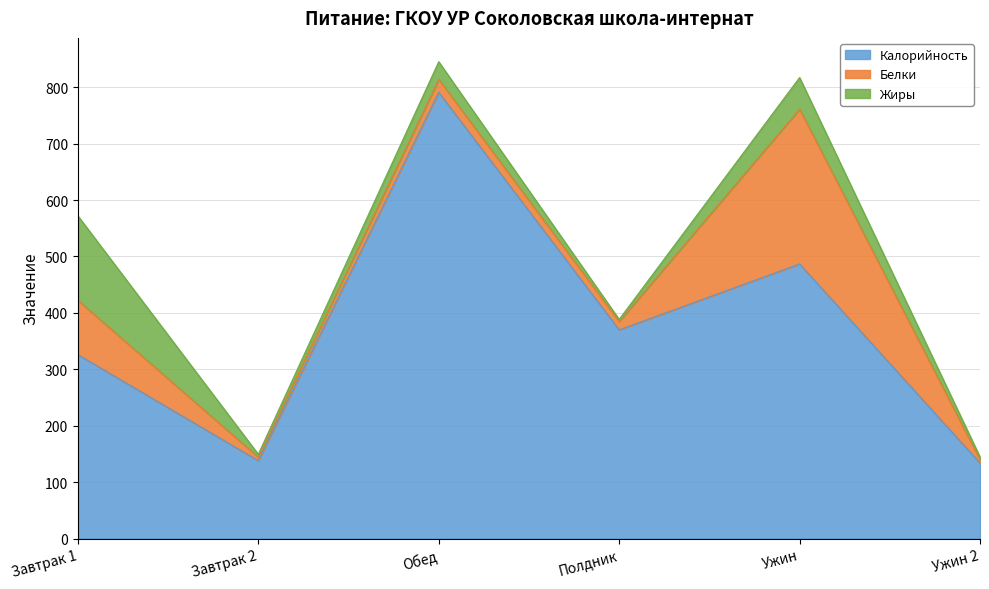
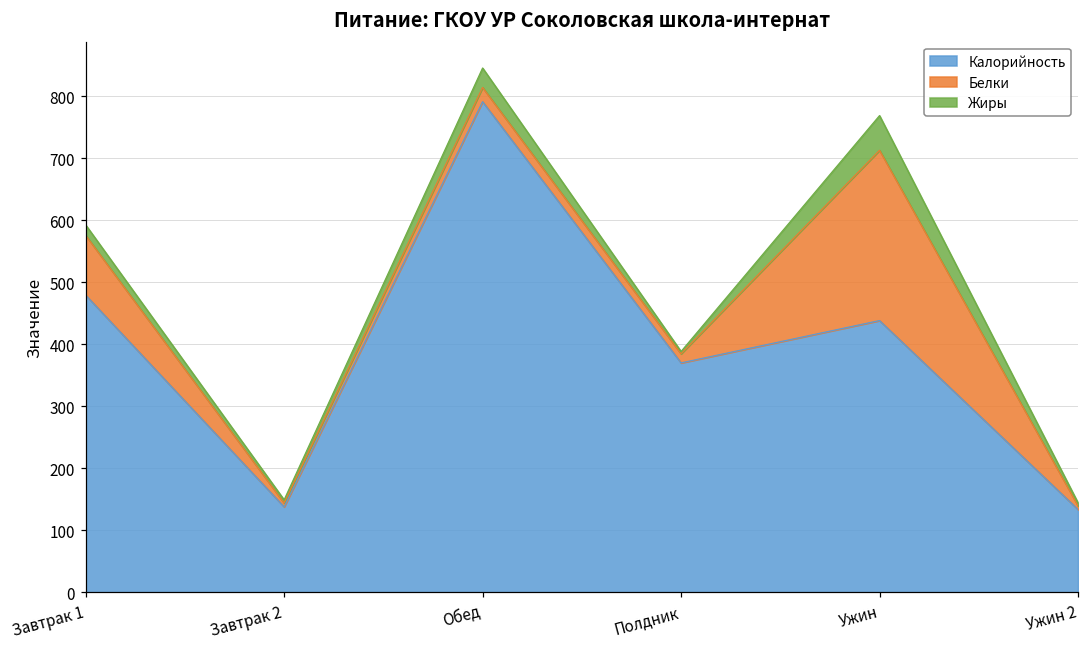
  {
    "Калорийность": {
-     "Завтрак 1": 330,
+     "Завтрак 1": 480,
      "Завтрак 2": 140,
      "Обед": 790,
      "Полдник": 370,
-     "Ужин": 490,
+     "Ужин": 440,
      "Ужин 2": 130
    },
    "Белки": {
      "Завтрак 1": 100,
      "Завтрак 2": 10,
      "Обед": 20,
      "Ужин": 270,
      "Ужин 2": 10
    },
    "Жиры": {
-     "Завтрак 1": 150,
+     "Завтрак 1": 20,
      "Завтрак 2": 10,
      "Обед": 30,
      "Ужин": 60,
      "Ужин 2": 0
    }
  }
